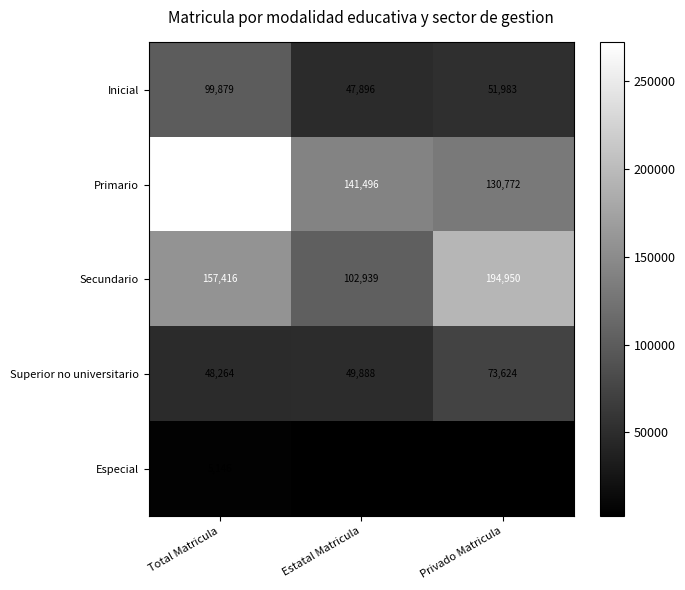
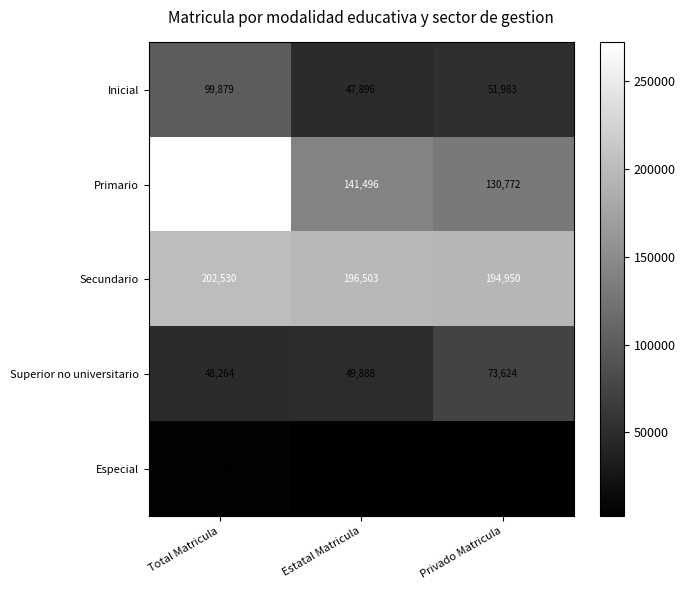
  {
    "Inicial": {
      "Total Matricula": "99,879"
    },
    "Primario": {
      "Estatal Matricula": "141,496",
      "Privado Matricula": "130,772"
    },
    "Secundario": {
-     "Total Matricula": "157,416",
-     "Estatal Matricula": "102,939",
+     "Total Matricula": "202,530",
+     "Estatal Matricula": "196,503",
      "Privado Matricula": "194,950"
    },
    "Superior no universitario": {
      "Privado Matricula": "73,624"
    }
  }
